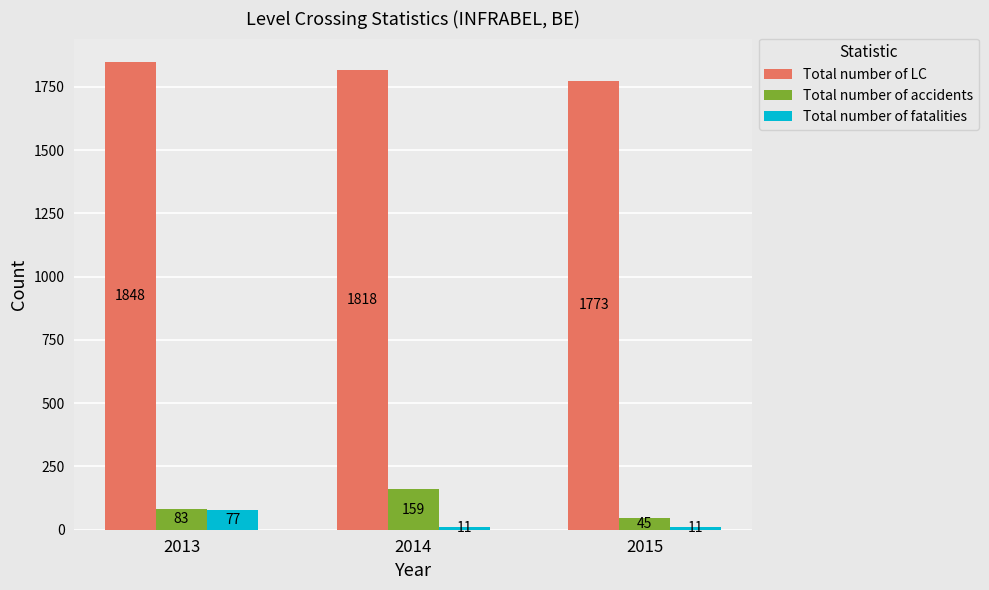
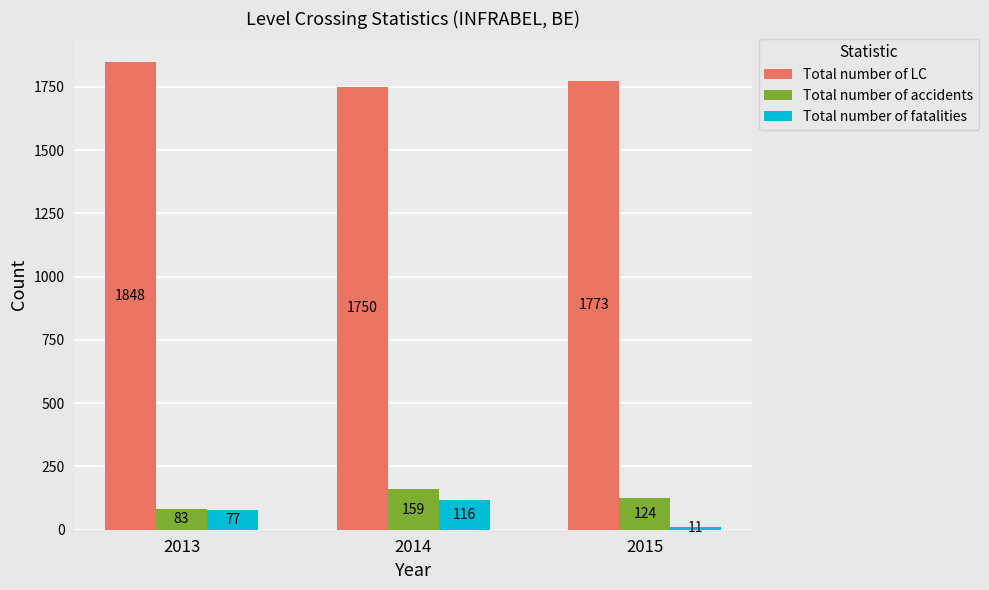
  {
    "Total number of LC": {
      "2013": 1848,
-     "2014": 1818,
+     "2014": 1750,
      "2015": 1773
    },
    "Total number of accidents": {
      "2013": 83,
      "2014": 159,
-     "2015": 45
+     "2015": 124
    },
    "Total number of fatalities": {
      "2013": 77,
-     "2014": 11,
+     "2014": 116,
      "2015": 11
    }
  }
